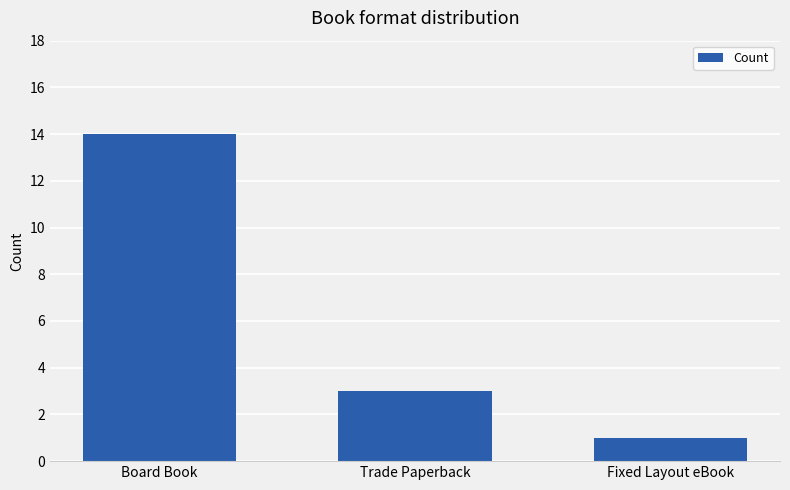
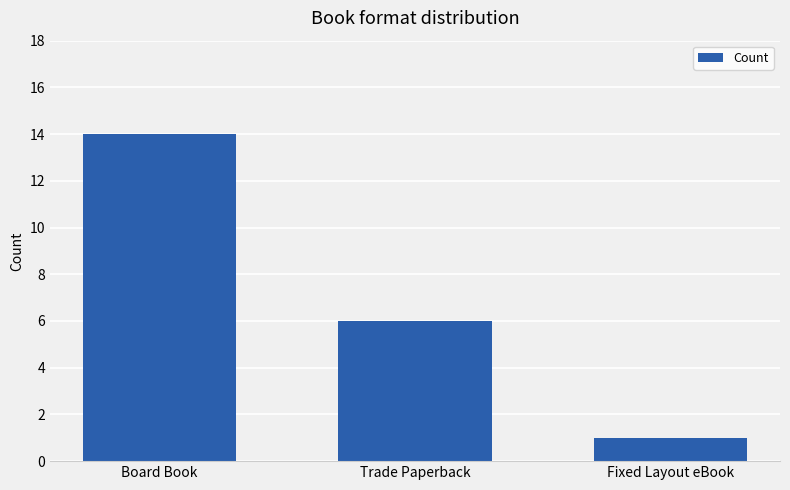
  {
    "Board Book": 14,
-   "Trade Paperback": 3,
+   "Trade Paperback": 6,
    "Fixed Layout eBook": 1
  }
